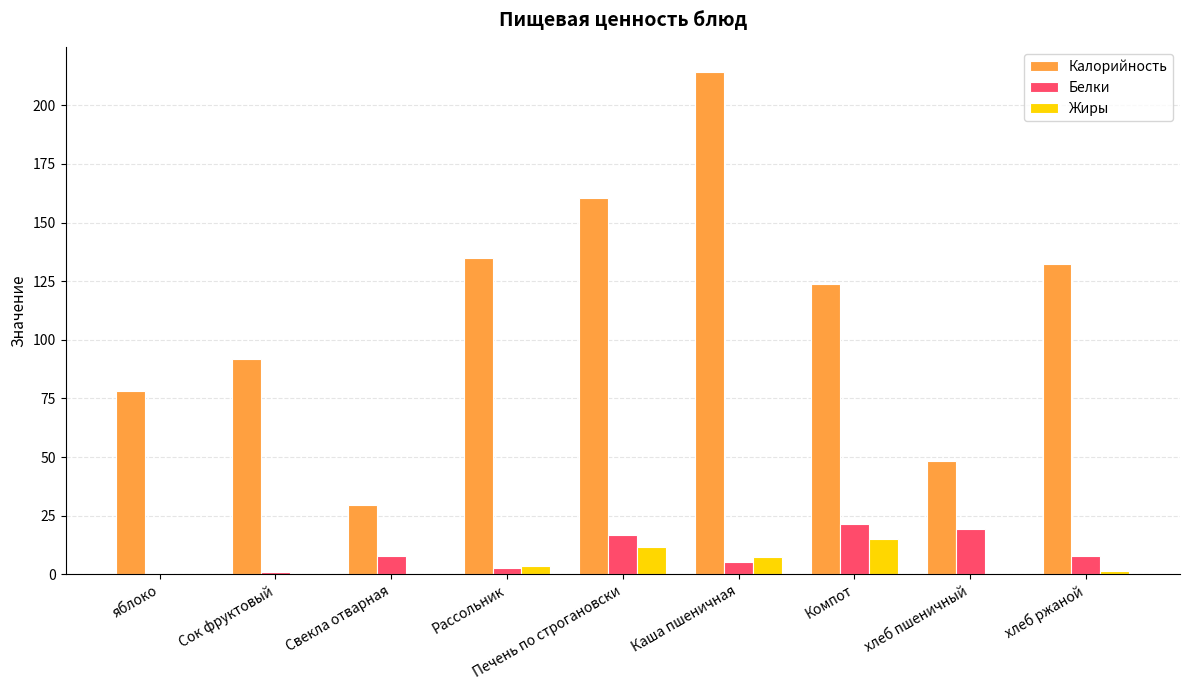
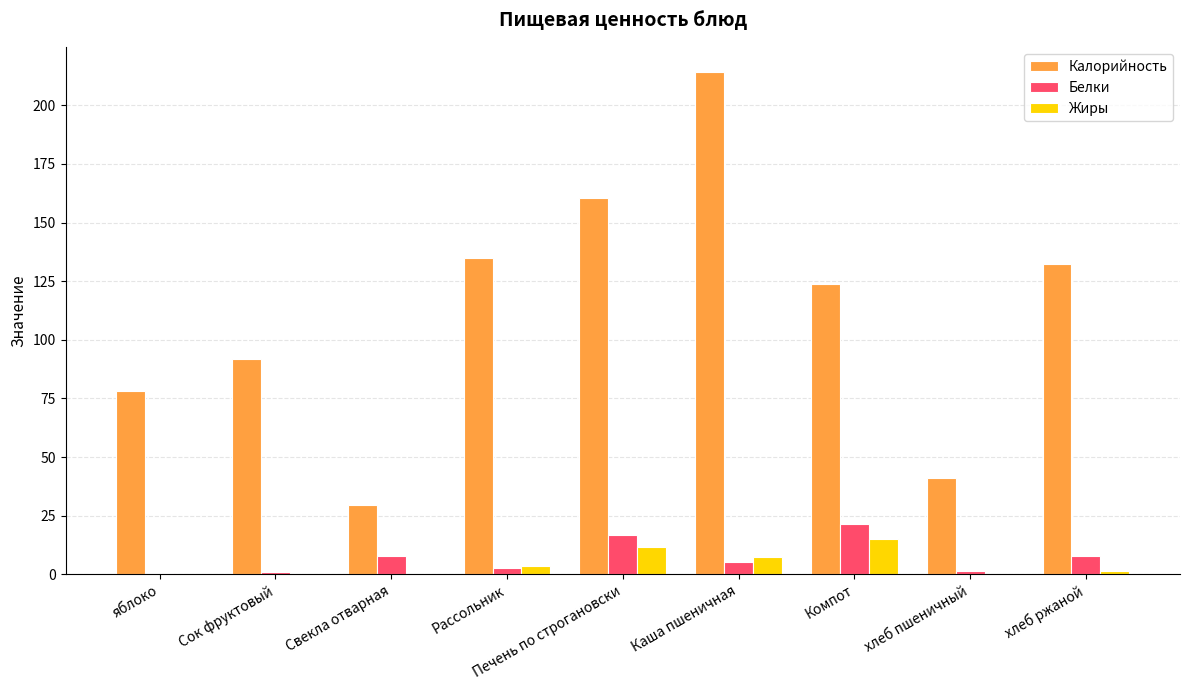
  {
    "Калорийность": {
      "яблоко": 78,
      "Сок фруктовый": 92,
      "Свекла отварная": 29,
      "Рассольник": 135,
      "Печень по строгановски": 161,
      "Каша пшеничная": 214,
      "Компот": 124,
-     "хлеб пшеничный": 48,
+     "хлеб пшеничный": 41,
      "хлеб ржаной": 132
    },
    "Белки": {
      "Свекла отварная": 8,
      "Рассольник": 3,
      "Печень по строгановски": 17,
      "Каша пшеничная": 5,
      "Компот": 21,
-     "хлеб пшеничный": 19,
+     "хлеб пшеничный": 2,
      "хлеб ржаной": 8
    },
    "Жиры": {
      "яблоко": 0,
      "Сок фруктовый": 0,
      "Свекла отварная": 0,
      "Рассольник": 4,
      "Печень по строгановски": 12,
      "Каша пшеничная": 7,
      "Компот": 15,
      "хлеб ржаной": 1
    }
  }
